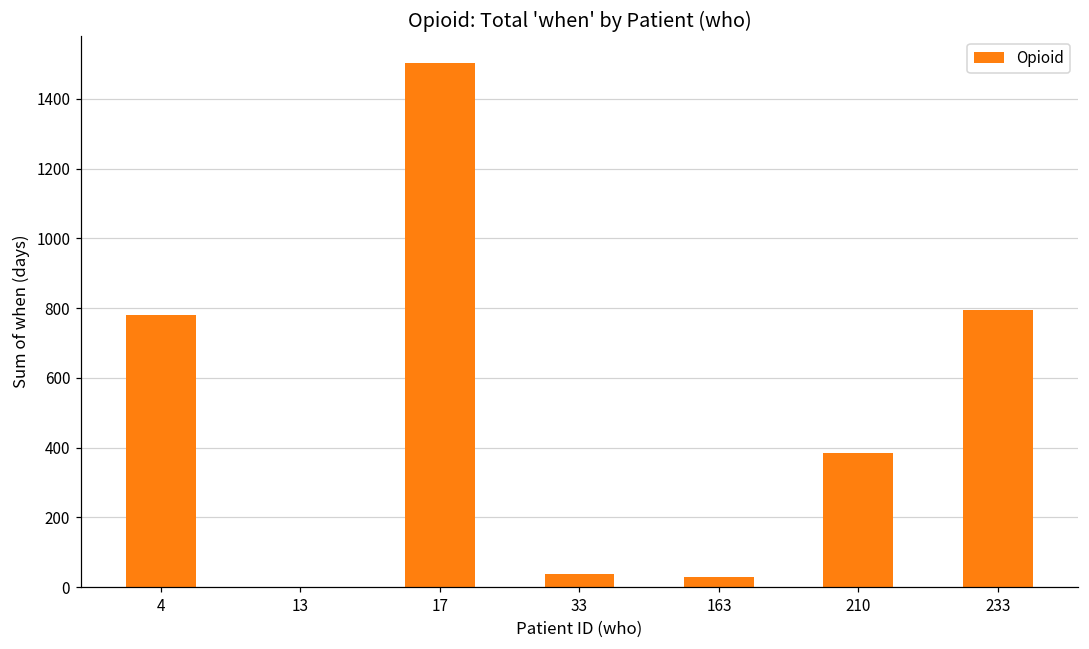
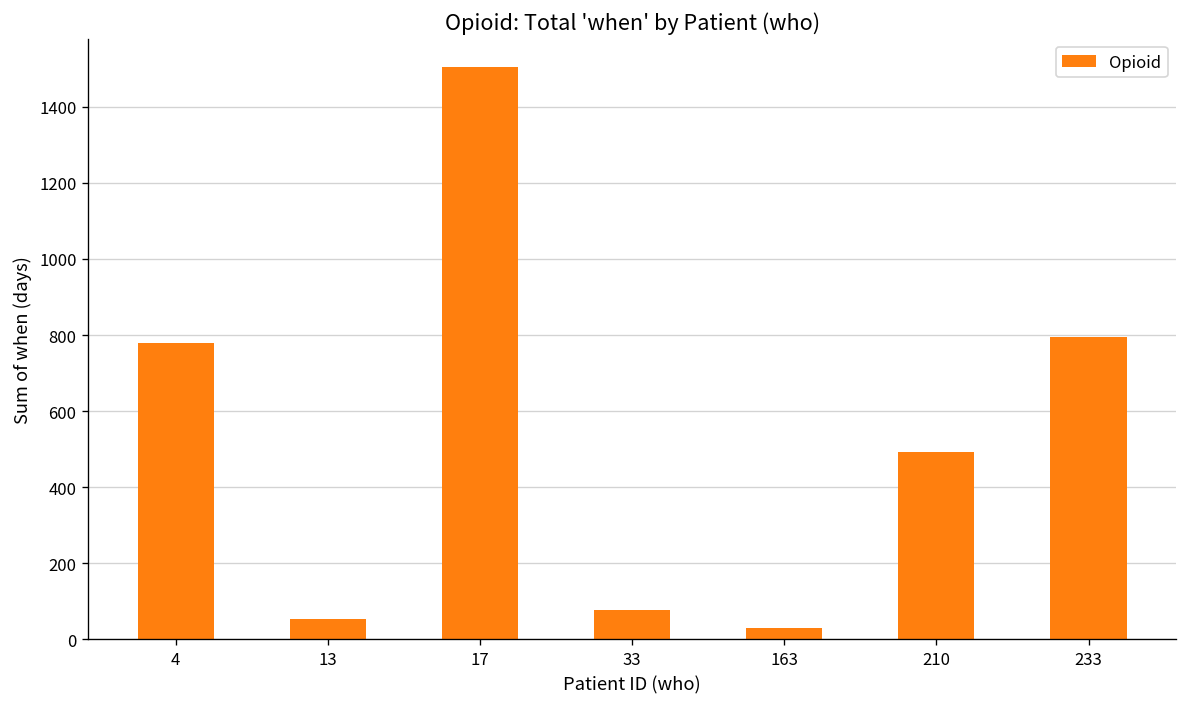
  {
    "4": 780,
-   "13": 0,
+   "13": 60,
    "17": 1500,
-   "33": 40,
+   "33": 80,
    "163": 30,
-   "210": 390,
+   "210": 490,
    "233": 800
  }
